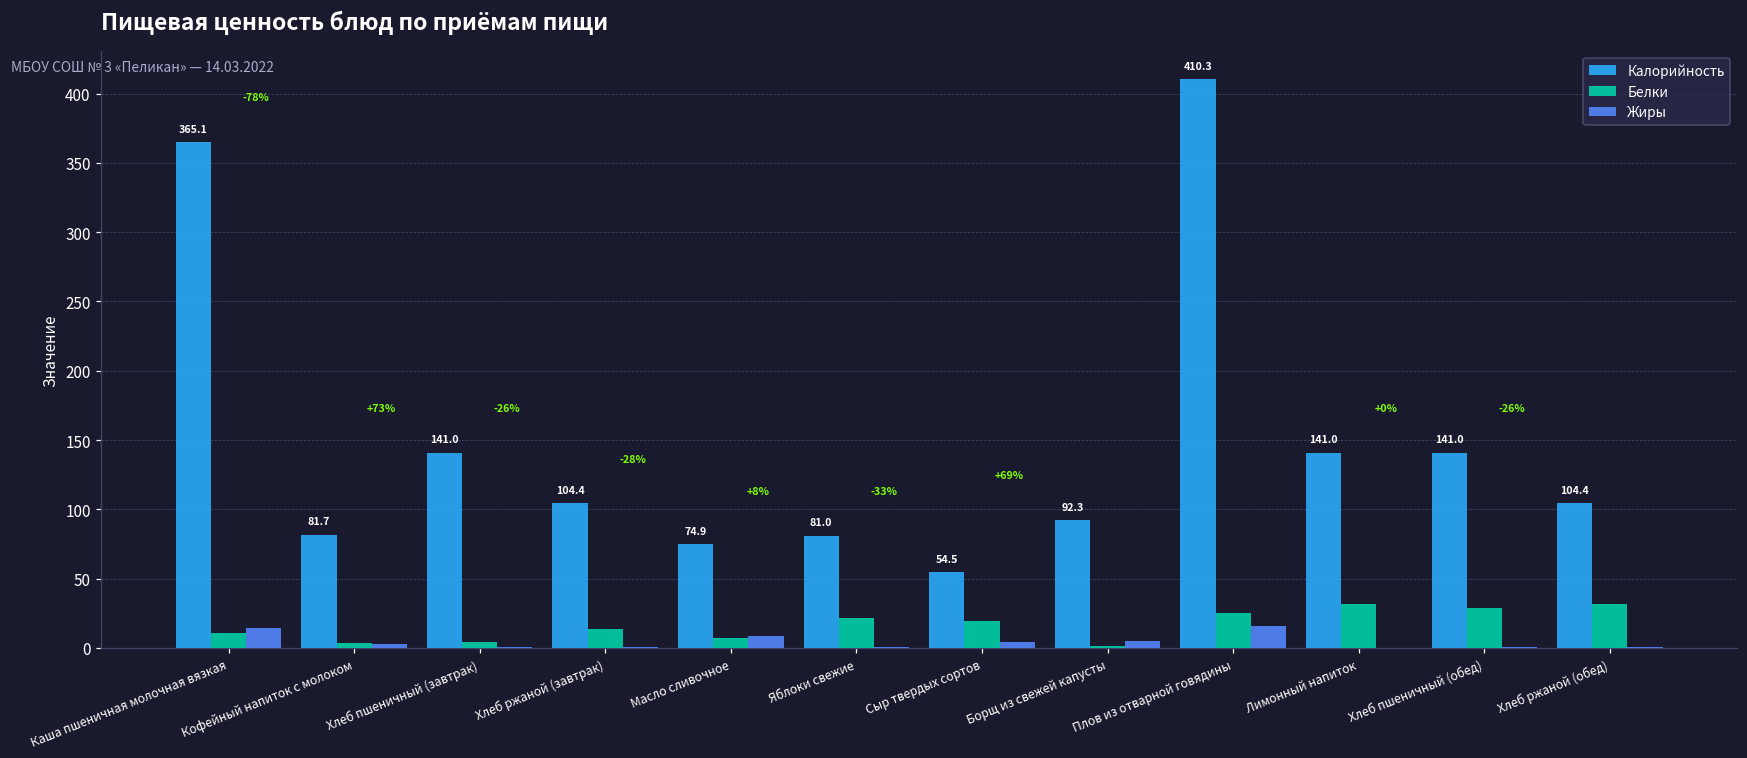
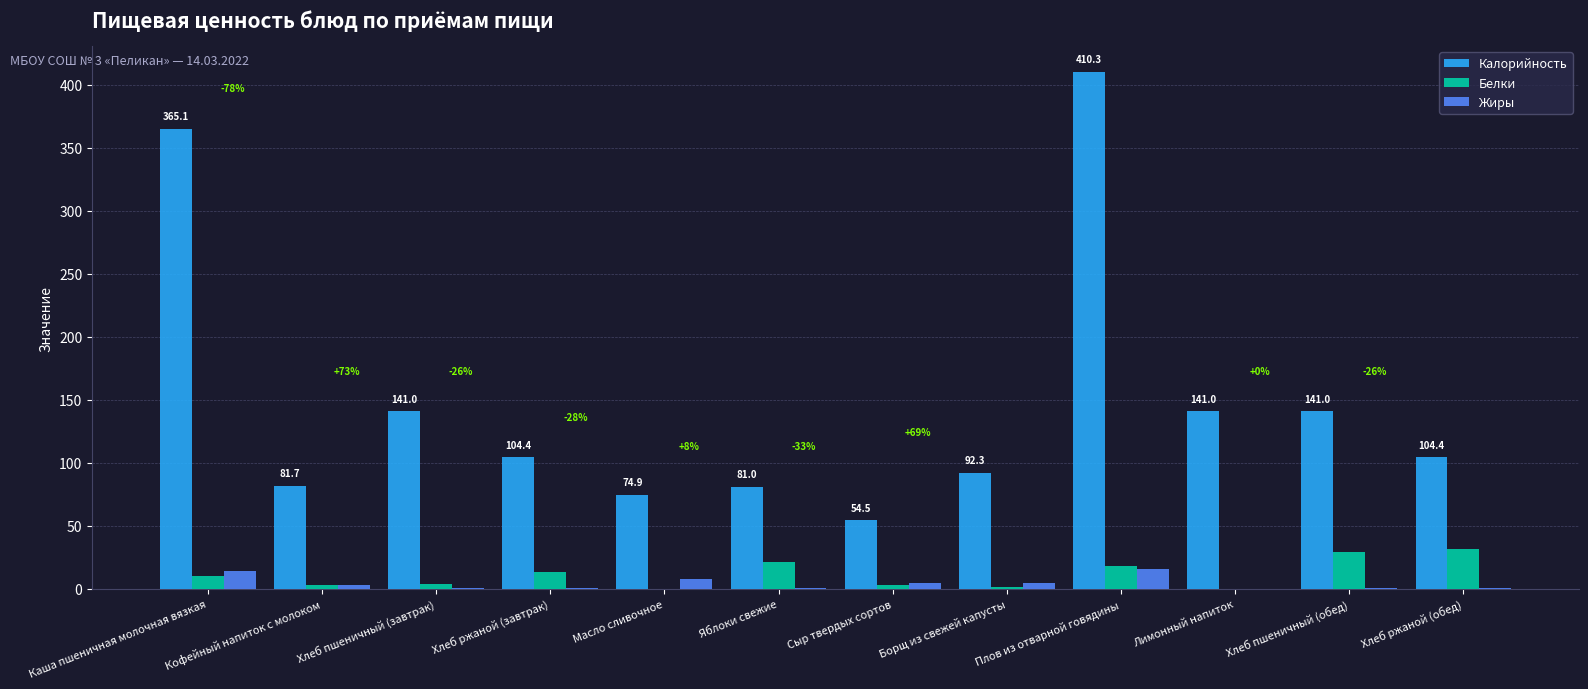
  {
    "Белки": {
      "Каша пшеничная молочная вязкая": 11,
      "Кофейный напиток с молоком": 3,
      "Хлеб пшеничный (завтрак)": 4,
      "Хлеб ржаной (завтрак)": 14,
-     "Масло сливочное": 7,
+     "Масло сливочное": 0,
      "Яблоки свежие": 22,
-     "Сыр твердых сортов": 19,
-     "Плов из отварной говядины": 25,
-     "Лимонный напиток": 32,
+     "Сыр твердых сортов": 4,
+     "Плов из отварной говядины": 19,
+     "Лимонный напиток": 0,
      "Хлеб пшеничный (обед)": 29,
      "Хлеб ржаной (обед)": 32
    }
  }
